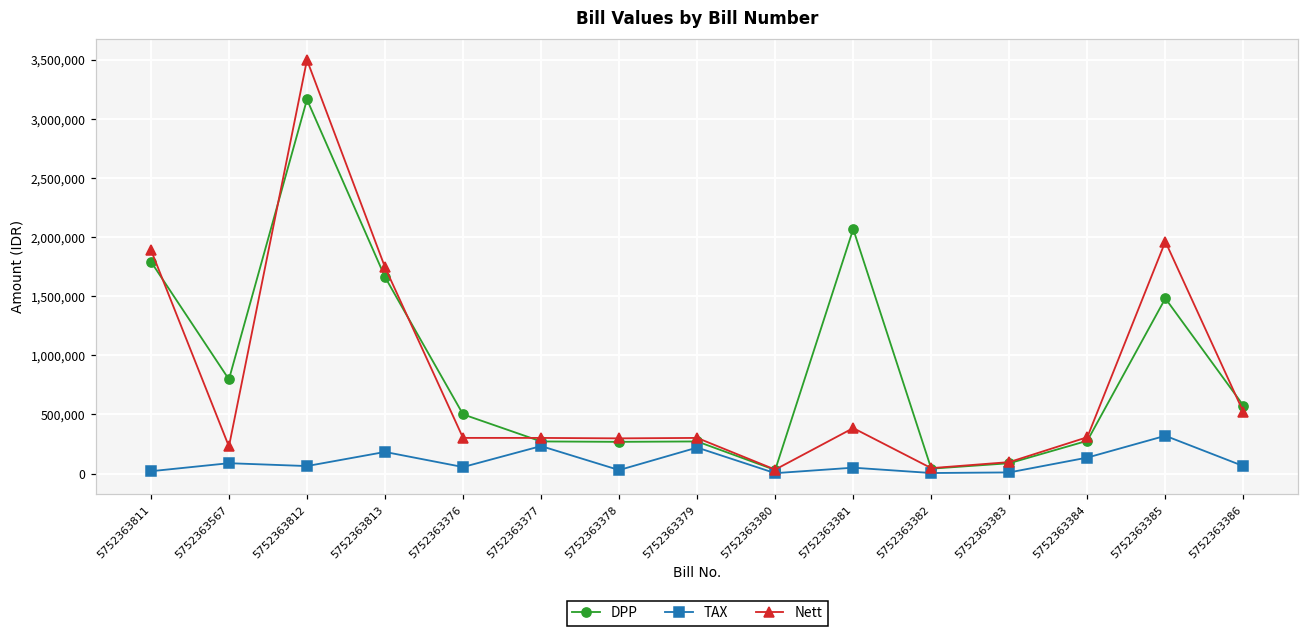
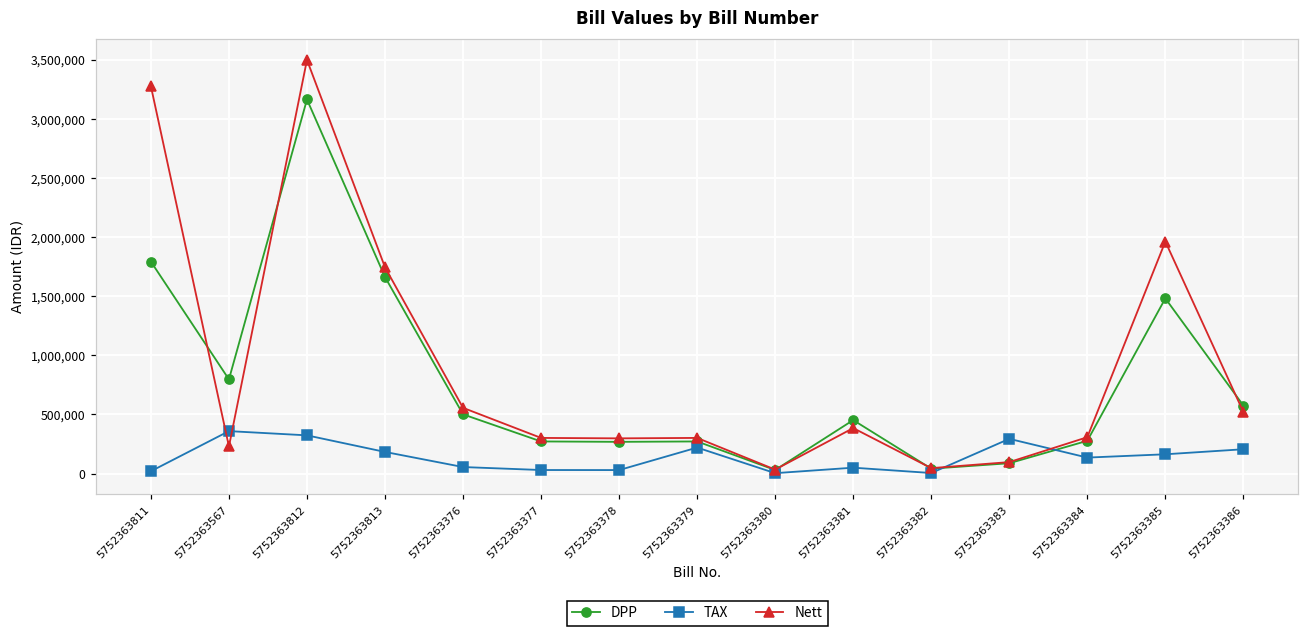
  {
    "DPP": {
      "5752363811": "1,790,000",
      "5752363567": "800,000",
      "5752363812": "3,160,000",
      "5752363813": "1,660,000",
      "5752363376": "500,000",
      "5752363377": "270,000",
      "5752363378": "270,000",
      "5752363379": "270,000",
-     "5752363381": "2,070,000",
+     "5752363381": "450,000",
      "5752363384": "280,000",
      "5752363385": "1,480,000",
      "5752363386": "580,000"
    },
    "TAX": {
      "5752363811": "20,000",
-     "5752363567": "90,000",
-     "5752363812": "60,000",
+     "5752363567": "360,000",
+     "5752363812": "320,000",
      "5752363813": "180,000",
      "5752363376": "60,000",
-     "5752363377": "230,000",
+     "5752363377": "30,000",
      "5752363378": "30,000",
      "5752363379": "220,000",
      "5752363380": "0",
      "5752363381": "50,000",
      "5752363382": "0",
-     "5752363383": "10,000",
+     "5752363383": "290,000",
      "5752363384": "140,000",
-     "5752363385": "320,000",
-     "5752363386": "60,000"
+     "5752363385": "160,000",
+     "5752363386": "210,000"
    },
    "Nett": {
-     "5752363811": "1,890,000",
+     "5752363811": "3,280,000",
      "5752363567": "230,000",
      "5752363812": "3,500,000",
      "5752363813": "1,750,000",
-     "5752363376": "300,000",
+     "5752363376": "560,000",
      "5752363377": "300,000",
      "5752363378": "300,000",
      "5752363379": "300,000",
      "5752363381": "380,000",
      "5752363384": "310,000",
      "5752363385": "1,960,000",
      "5752363386": "520,000"
    }
  }
